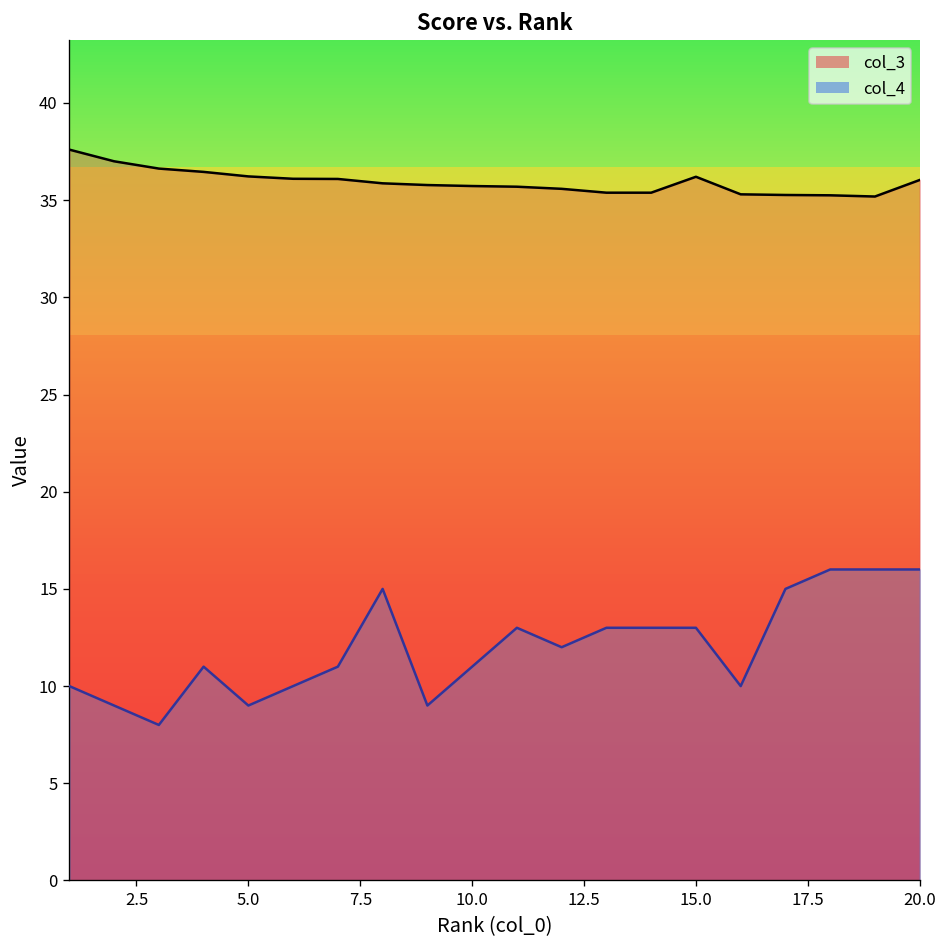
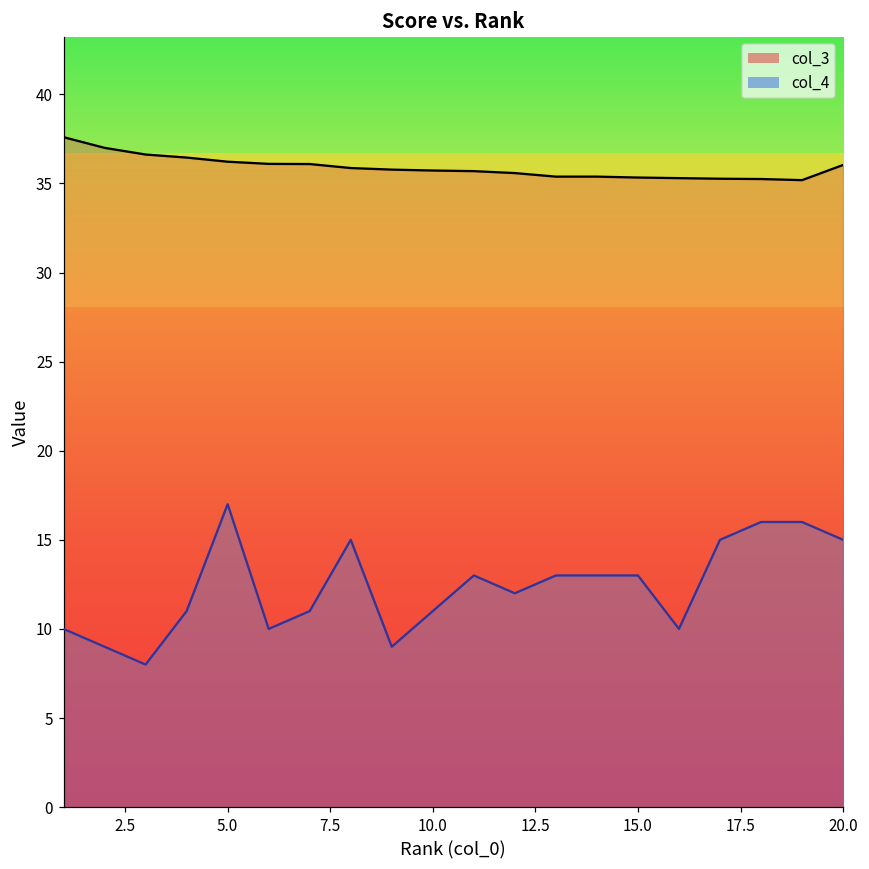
  {
    "col_3": {
      "5.0": 36.2,
      "10.0": 35.7,
-     "15.0": 36.2,
+     "15.0": 35.3,
      "20.0": 36.0
    },
    "col_4": {
-     "5.0": 9,
+     "5.0": 17,
      "10.0": 11,
      "15.0": 13,
-     "20.0": 16
+     "20.0": 15
    }
  }
